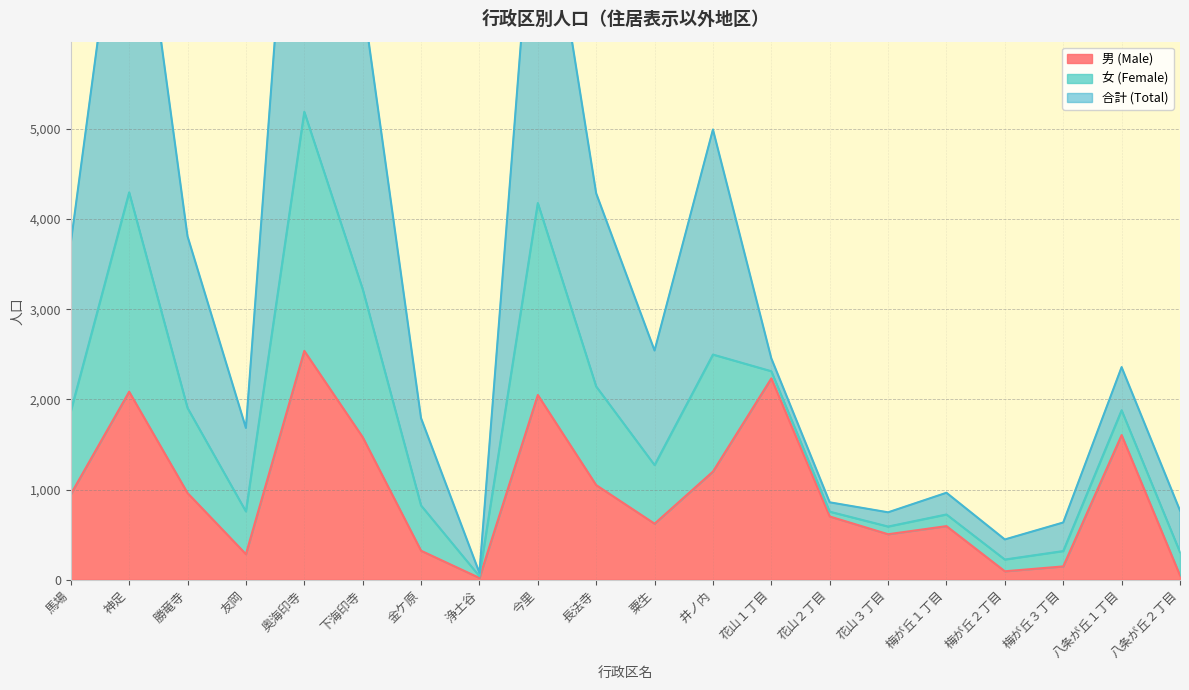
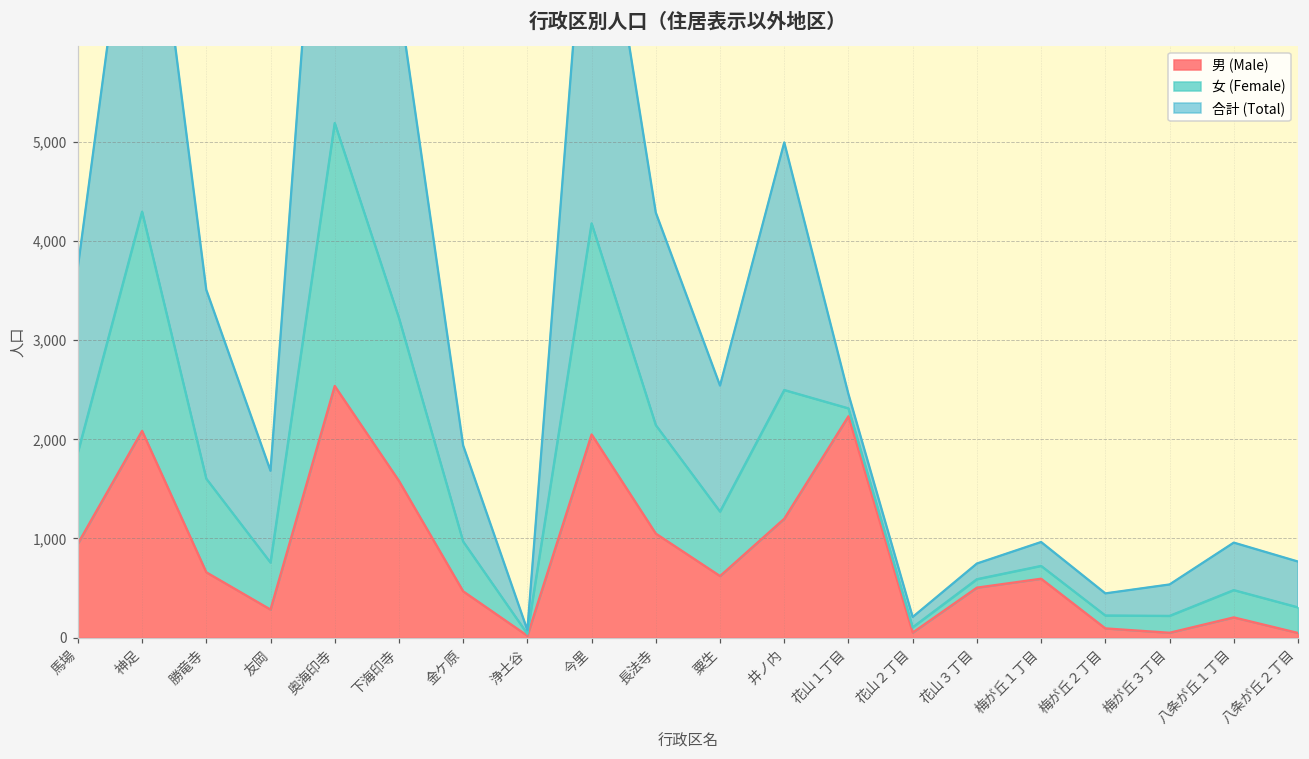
  {
    "男 (Male)": {
      "馬場": "900",
      "神足": "2,100",
-     "勝竜寺": "1,000",
+     "勝竜寺": "700",
      "友岡": "300",
      "奥海印寺": "2,500",
      "下海印寺": "1,600",
-     "金ケ原": "300",
+     "金ケ原": "500",
      "今里": "2,000",
      "長法寺": "1,000",
      "粟生": "600",
      "井ノ内": "1,200",
      "花山１丁目": "2,200",
-     "花山２丁目": "700",
+     "花山２丁目": "100",
      "花山３丁目": "500",
      "梅が丘１丁目": "600",
      "梅が丘２丁目": "100",
-     "梅が丘３丁目": "100",
-     "八条が丘１丁目": "1,600",
+     "梅が丘３丁目": "0",
+     "八条が丘１丁目": "200",
      "八条が丘２丁目": "0"
    }
  }
